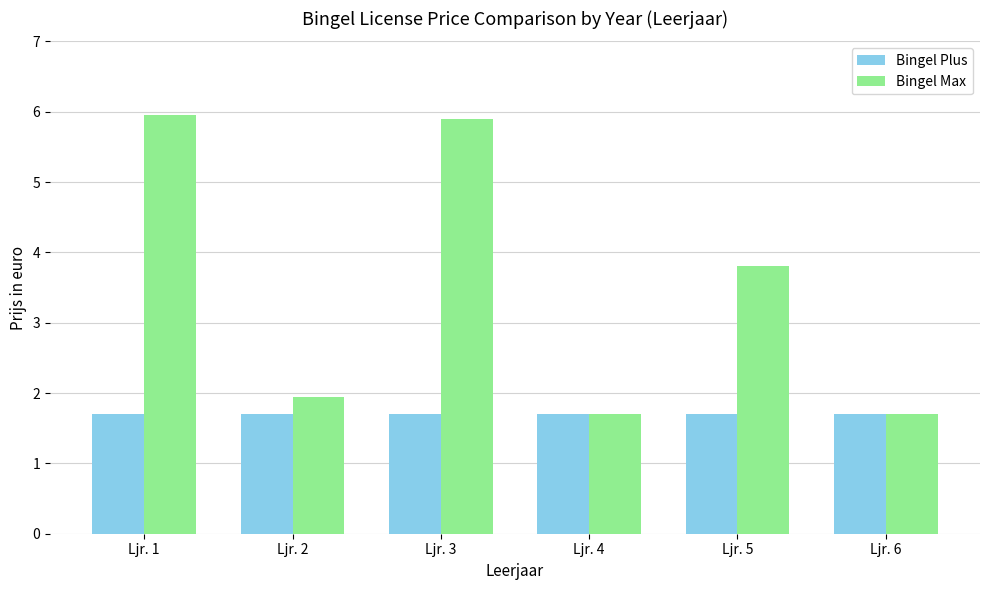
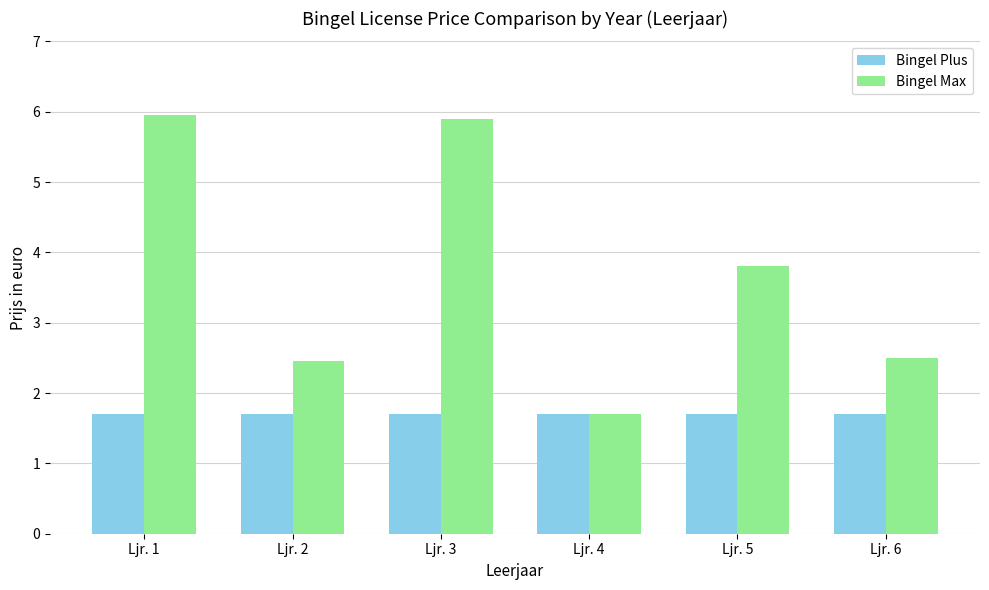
  {
    "Bingel Plus": {
      "Ljr. 1": 1.7,
      "Ljr. 2": 1.7,
      "Ljr. 3": 1.7,
      "Ljr. 4": 1.7,
      "Ljr. 5": 1.7,
      "Ljr. 6": 1.7
    },
    "Bingel Max": {
      "Ljr. 1": 6.0,
-     "Ljr. 2": 1.9,
+     "Ljr. 2": 2.5,
      "Ljr. 3": 5.9,
      "Ljr. 4": 1.7,
      "Ljr. 5": 3.8,
-     "Ljr. 6": 1.7
+     "Ljr. 6": 2.5
    }
  }
